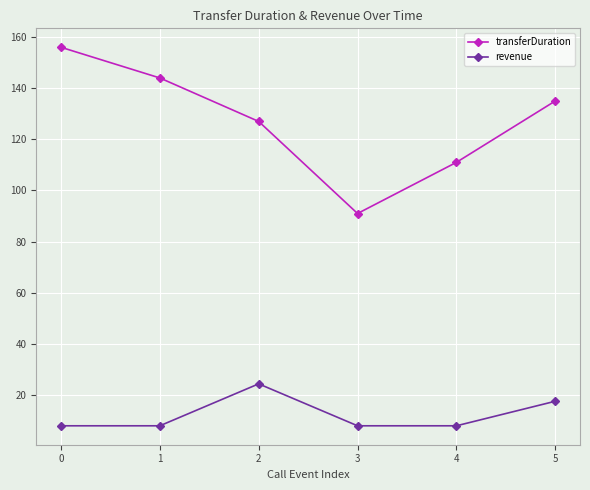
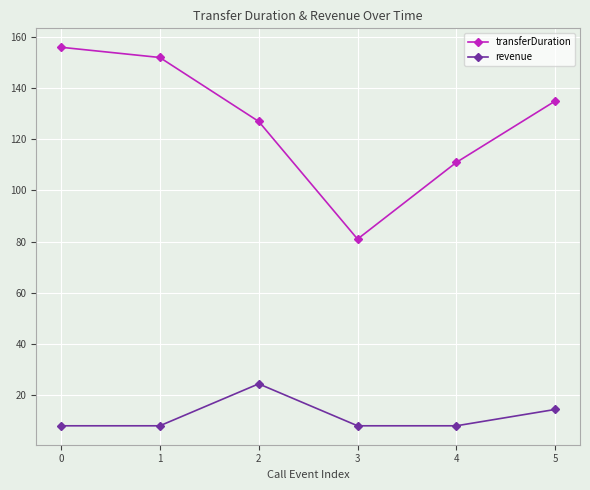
  {
    "transferDuration": {
      "0": 156,
-     "1": 144,
+     "1": 152,
      "2": 127,
-     "3": 91,
+     "3": 81,
      "4": 111,
      "5": 135
    },
    "revenue": {
      "0": 8,
      "1": 8,
      "2": 24,
      "3": 8,
      "4": 8,
-     "5": 18
+     "5": 14
    }
  }
